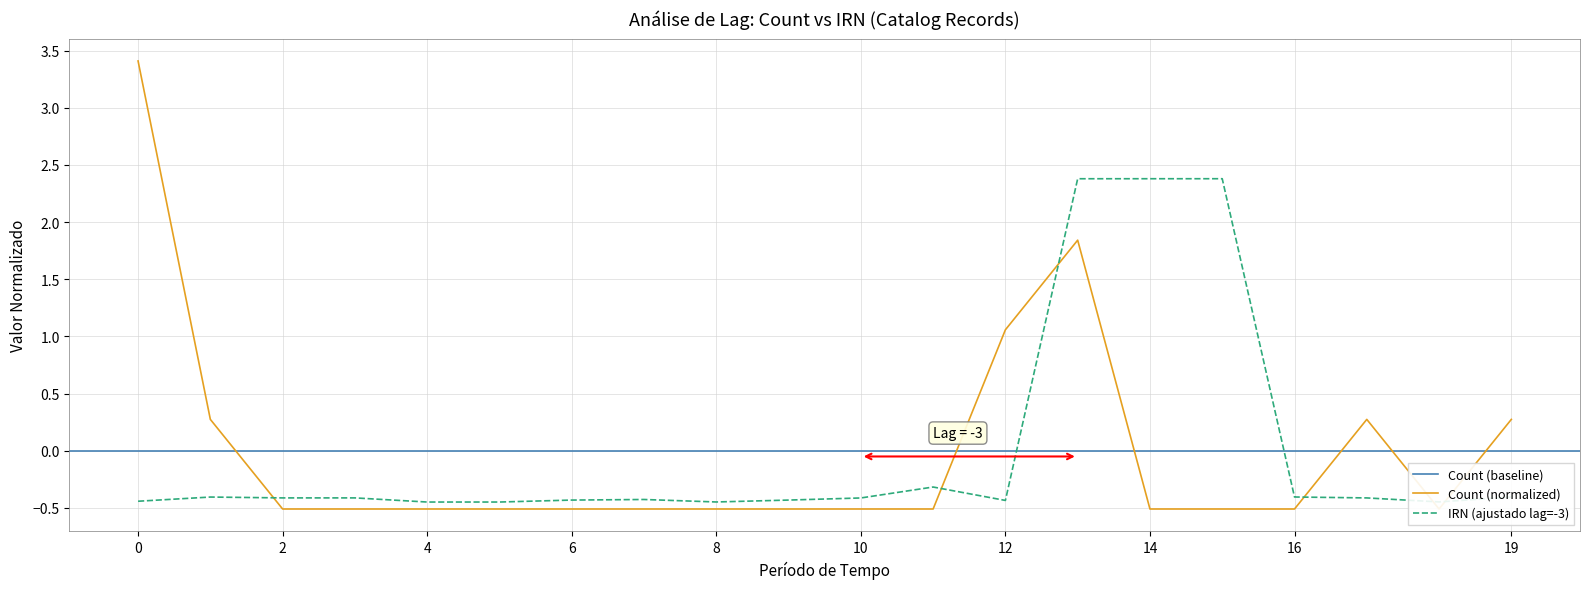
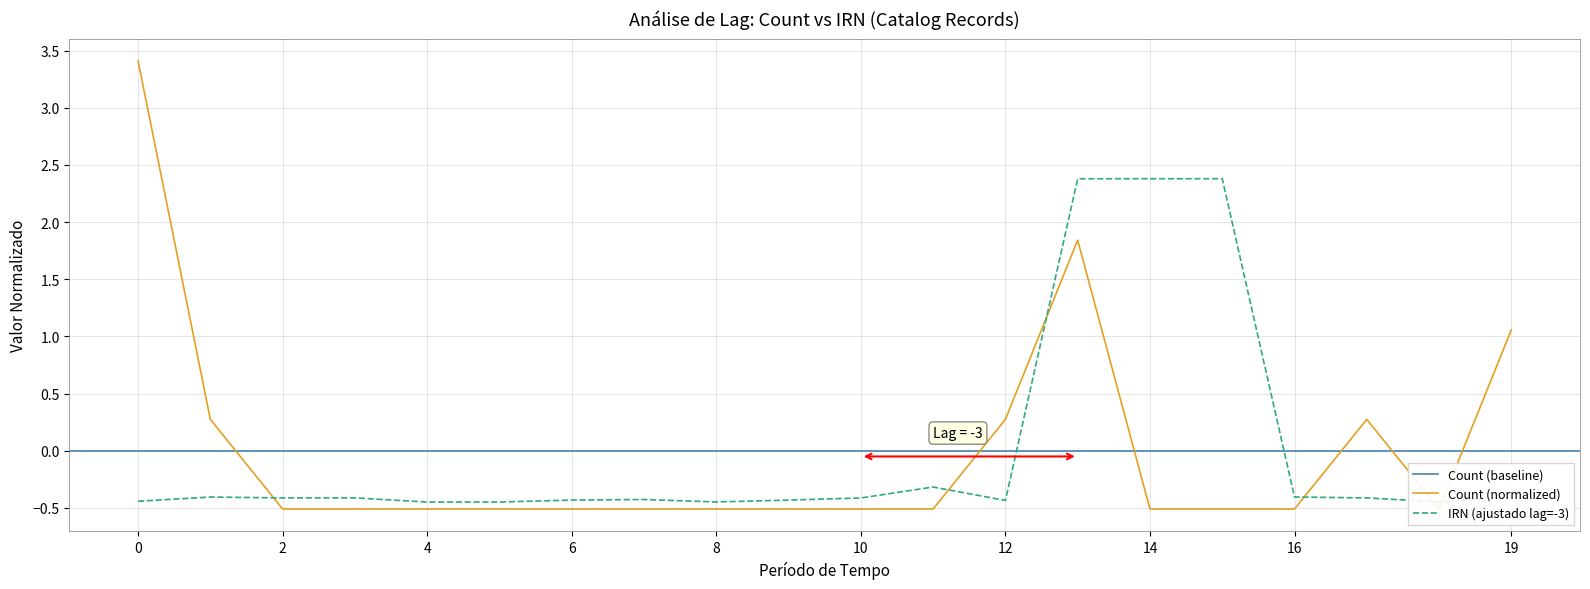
  {
    "Count (normalized)": {
      "0": 3.41,
      "2": -0.51,
      "4": -0.51,
      "6": -0.51,
      "8": -0.51,
      "10": -0.51,
-     "12": 1.06,
+     "12": 0.27,
      "14": -0.51,
      "16": -0.51,
-     "19": 0.27
+     "19": 1.06
    },
    "IRN (ajustado lag=-3)": {
      "0": -0.44,
      "2": -0.41,
      "4": -0.45,
      "6": -0.43,
      "8": -0.45,
      "10": -0.41,
      "12": -0.43,
      "14": 2.38,
      "16": -0.40
    }
  }
